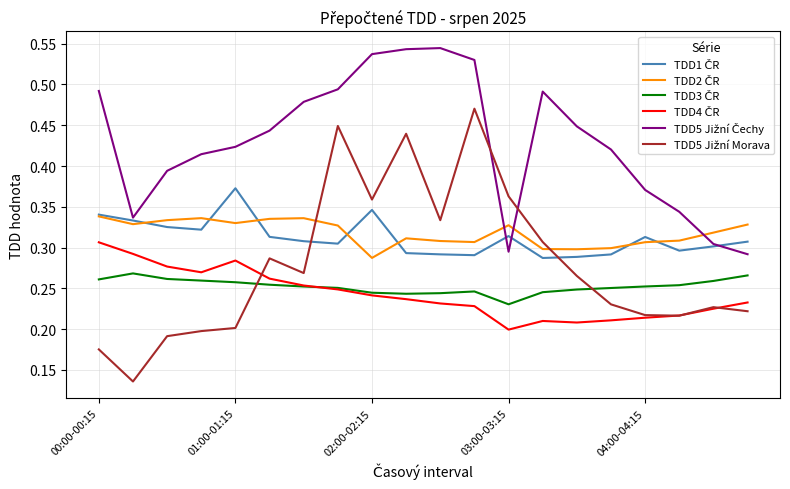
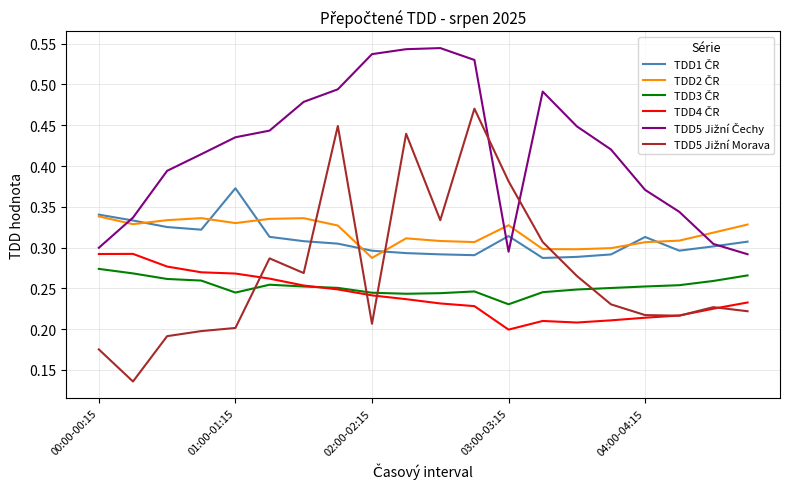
  {
    "TDD1 ČR": {
      "01:00-01:15": 0.37,
-     "02:00-02:15": 0.35,
+     "02:00-02:15": 0.30,
      "03:00-03:15": 0.31,
      "04:00-04:15": 0.31
    },
    "TDD2 ČR": {
      "01:00-01:15": 0.33,
      "02:00-02:15": 0.29,
      "03:00-03:15": 0.33,
      "04:00-04:15": 0.31
    },
    "TDD3 ČR": {
-     "00:00-00:15": 0.26,
-     "01:00-01:15": 0.26,
+     "00:00-00:15": 0.27,
+     "01:00-01:15": 0.24,
      "02:00-02:15": 0.24,
      "03:00-03:15": 0.23,
      "04:00-04:15": 0.25
    },
    "TDD4 ČR": {
-     "00:00-00:15": 0.31,
-     "01:00-01:15": 0.28,
+     "00:00-00:15": 0.29,
+     "01:00-01:15": 0.27,
      "02:00-02:15": 0.24,
      "03:00-03:15": 0.20,
      "04:00-04:15": 0.21
    },
    "TDD5 Jižní Čechy": {
-     "00:00-00:15": 0.49,
-     "01:00-01:15": 0.42,
+     "00:00-00:15": 0.30,
+     "01:00-01:15": 0.44,
      "02:00-02:15": 0.54,
      "03:00-03:15": 0.29,
      "04:00-04:15": 0.37
    },
    "TDD5 Jižní Morava": {
      "00:00-00:15": 0.18,
      "01:00-01:15": 0.20,
-     "02:00-02:15": 0.36,
-     "03:00-03:15": 0.36,
+     "02:00-02:15": 0.21,
+     "03:00-03:15": 0.38,
      "04:00-04:15": 0.22
    }
  }
